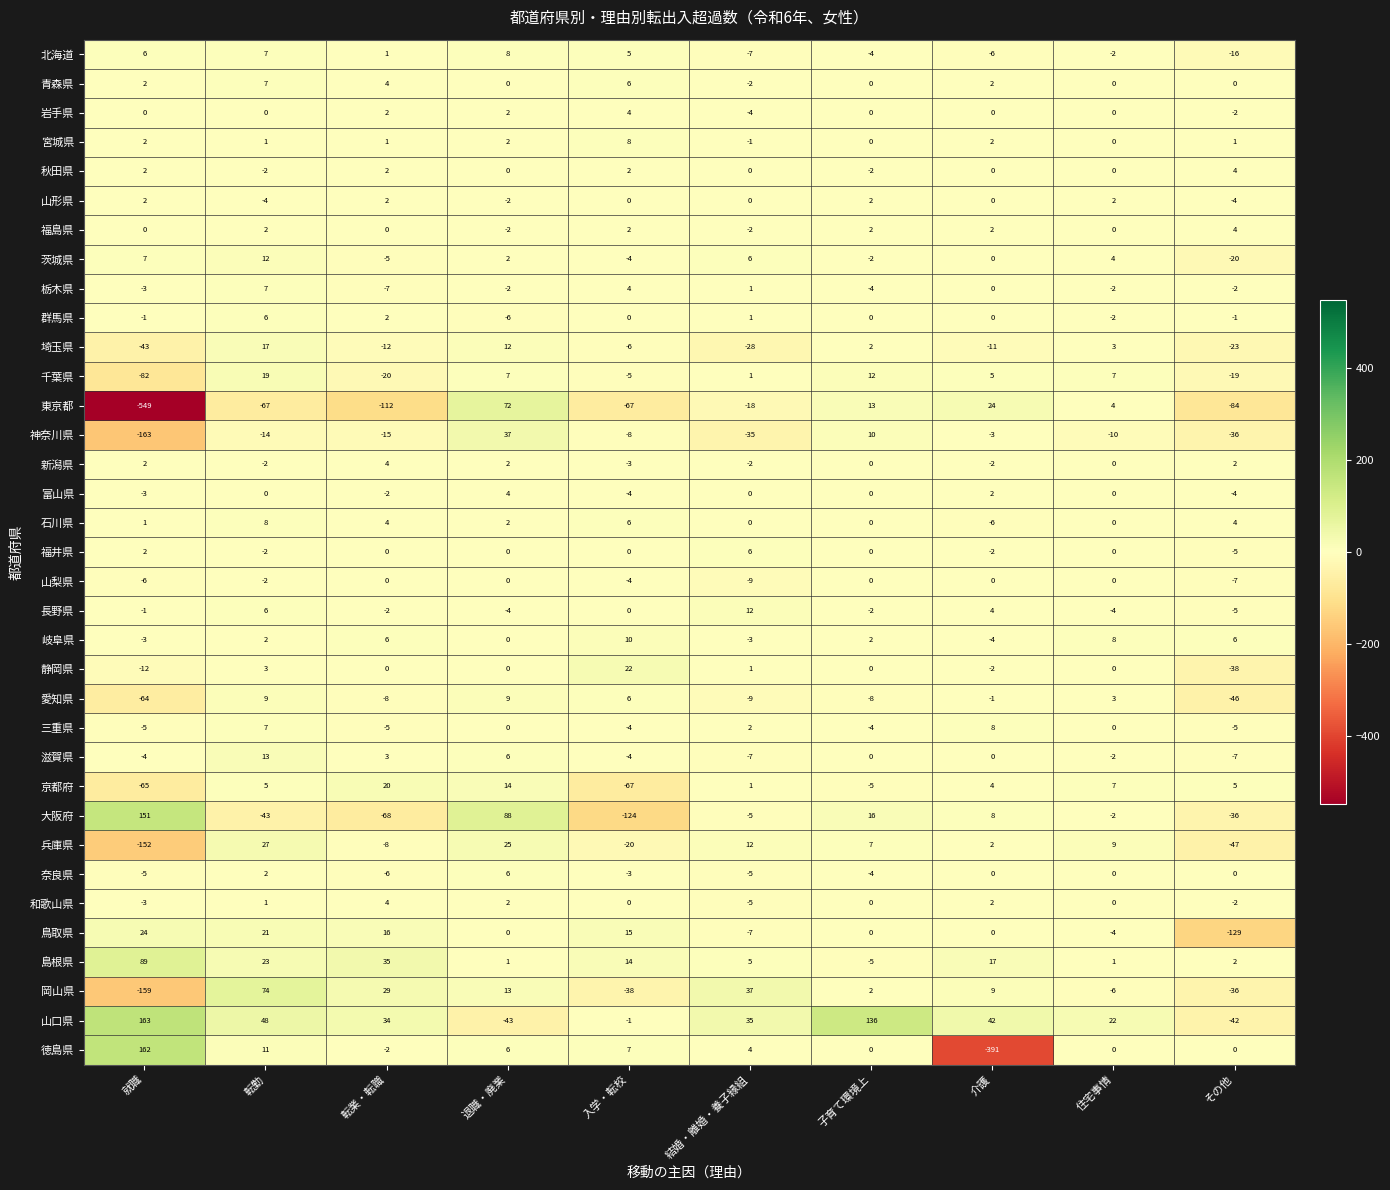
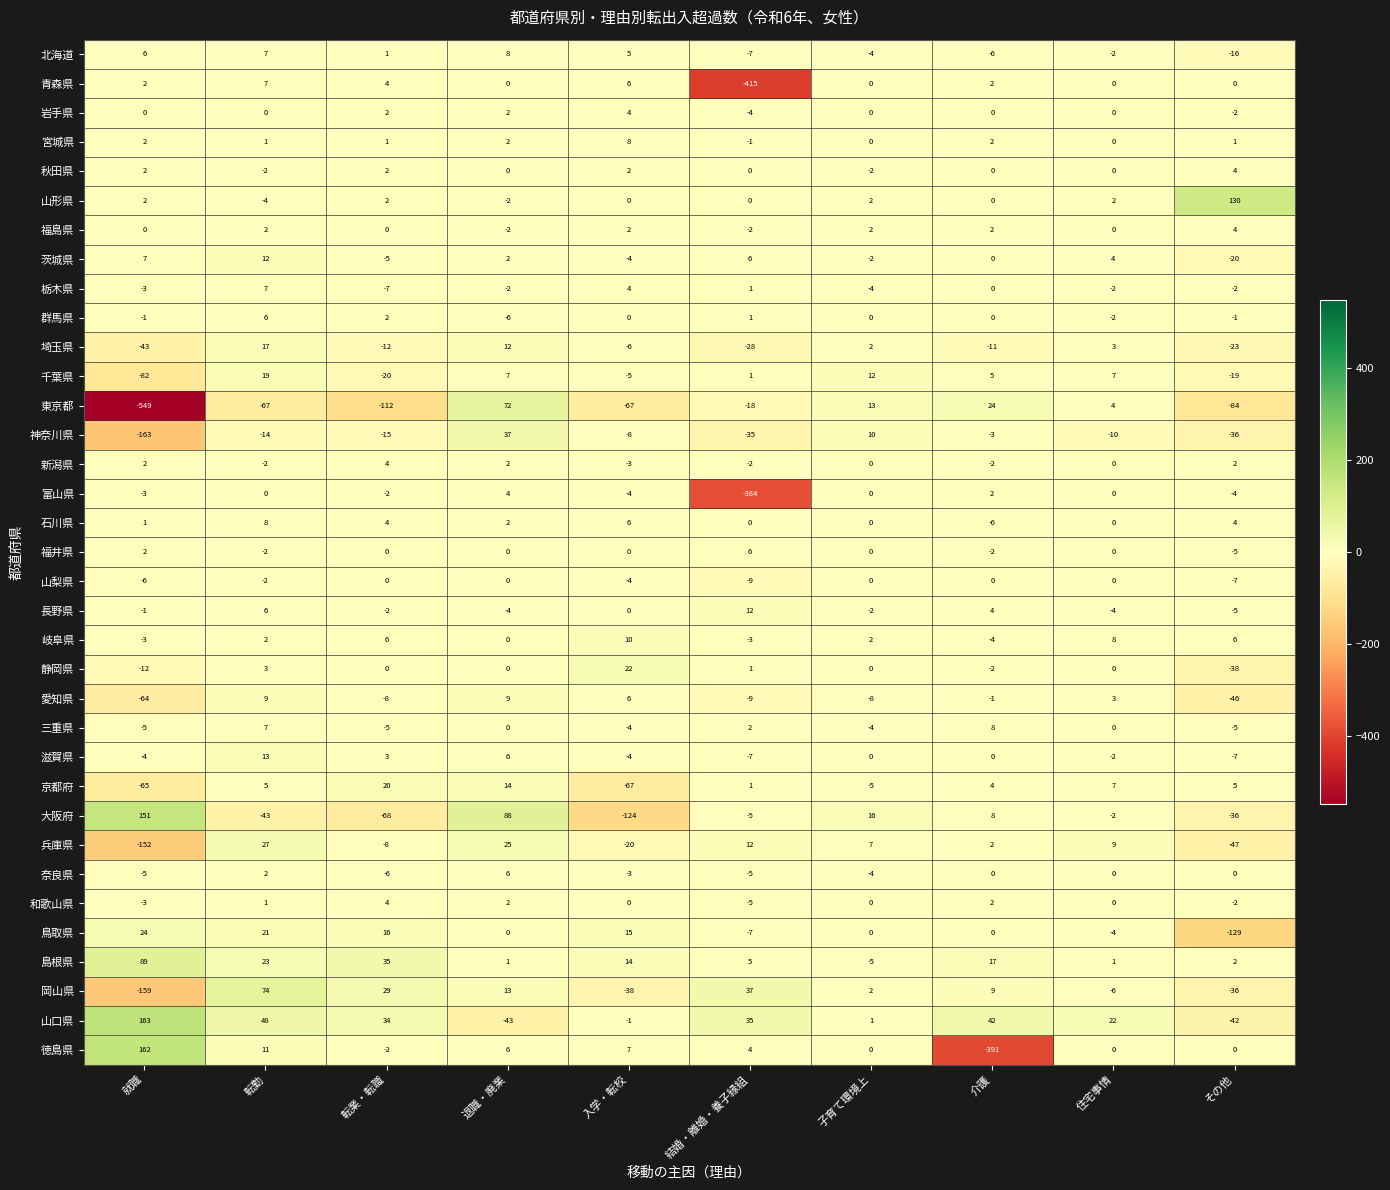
  {
    "青森県": {
      "就職": 2,
      "転勤": 7,
      "転業・転職": 4,
      "退職・廃業": 0,
      "入学・転校": 6,
-     "結婚・離婚・養子縁組": -2,
+     "結婚・離婚・養子縁組": -415,
      "子育て環境上": 0,
      "介護": 2,
      "住宅事情": 0,
      "その他": 0
    },
    "山形県": {
      "就職": 2,
      "転勤": -4,
      "転業・転職": 2,
      "退職・廃業": -2,
      "入学・転校": 0,
      "結婚・離婚・養子縁組": 0,
      "子育て環境上": 2,
      "介護": 0,
      "住宅事情": 2,
-     "その他": -4
+     "その他": 130
    },
    "富山県": {
      "就職": -3,
      "転勤": 0,
      "転業・転職": -2,
      "退職・廃業": 4,
      "入学・転校": -4,
-     "結婚・離婚・養子縁組": 0,
+     "結婚・離婚・養子縁組": -384,
      "子育て環境上": 0,
      "介護": 2,
      "住宅事情": 0,
      "その他": -4
    },
    "山口県": {
      "就職": 163,
      "転勤": 48,
      "転業・転職": 34,
      "退職・廃業": -43,
      "入学・転校": -1,
      "結婚・離婚・養子縁組": 35,
-     "子育て環境上": 136,
+     "子育て環境上": 1,
      "介護": 42,
      "住宅事情": 22,
      "その他": -42
    }
  }
